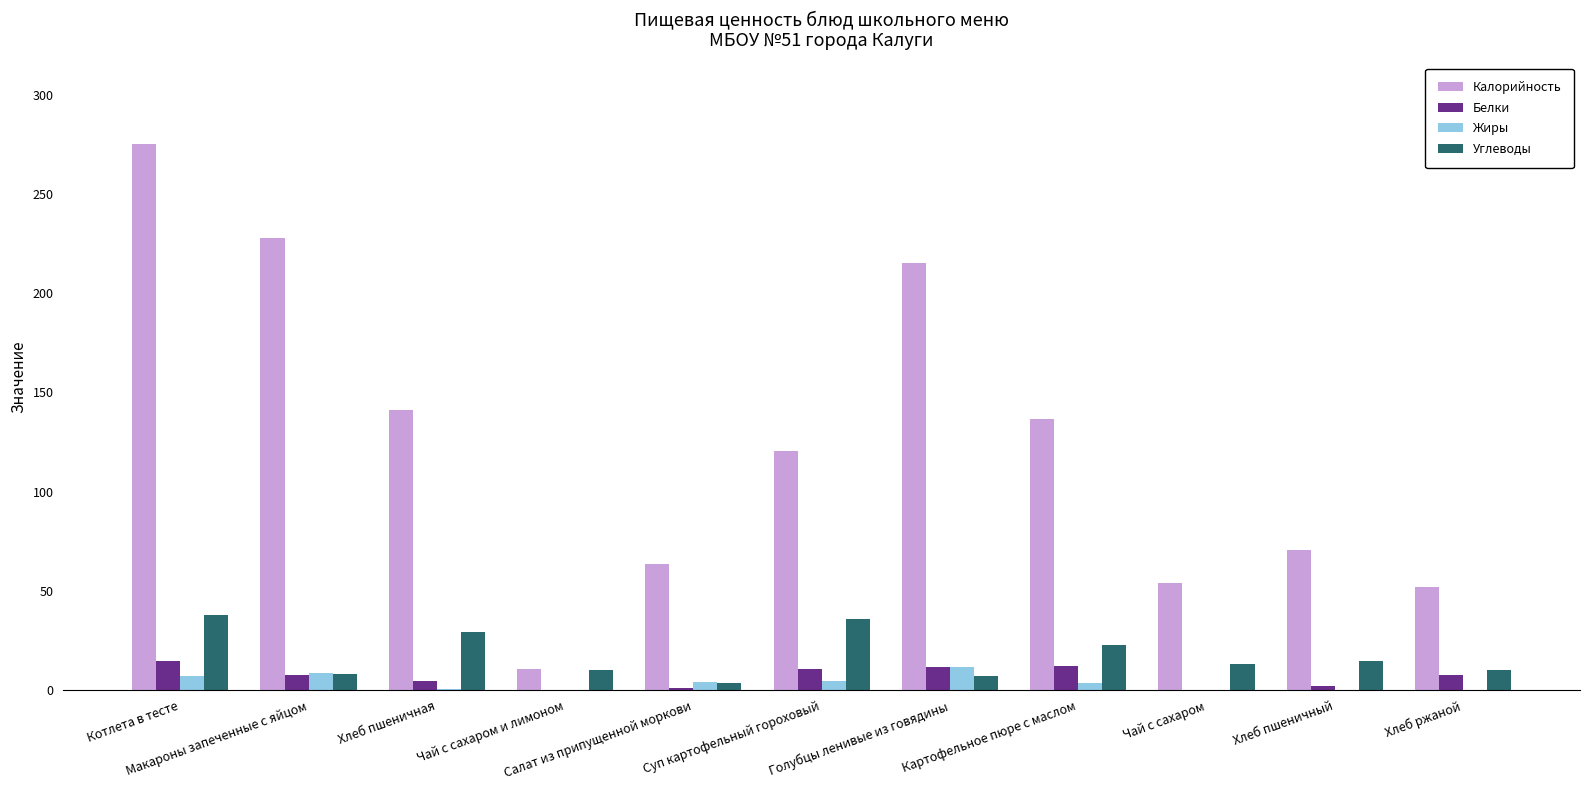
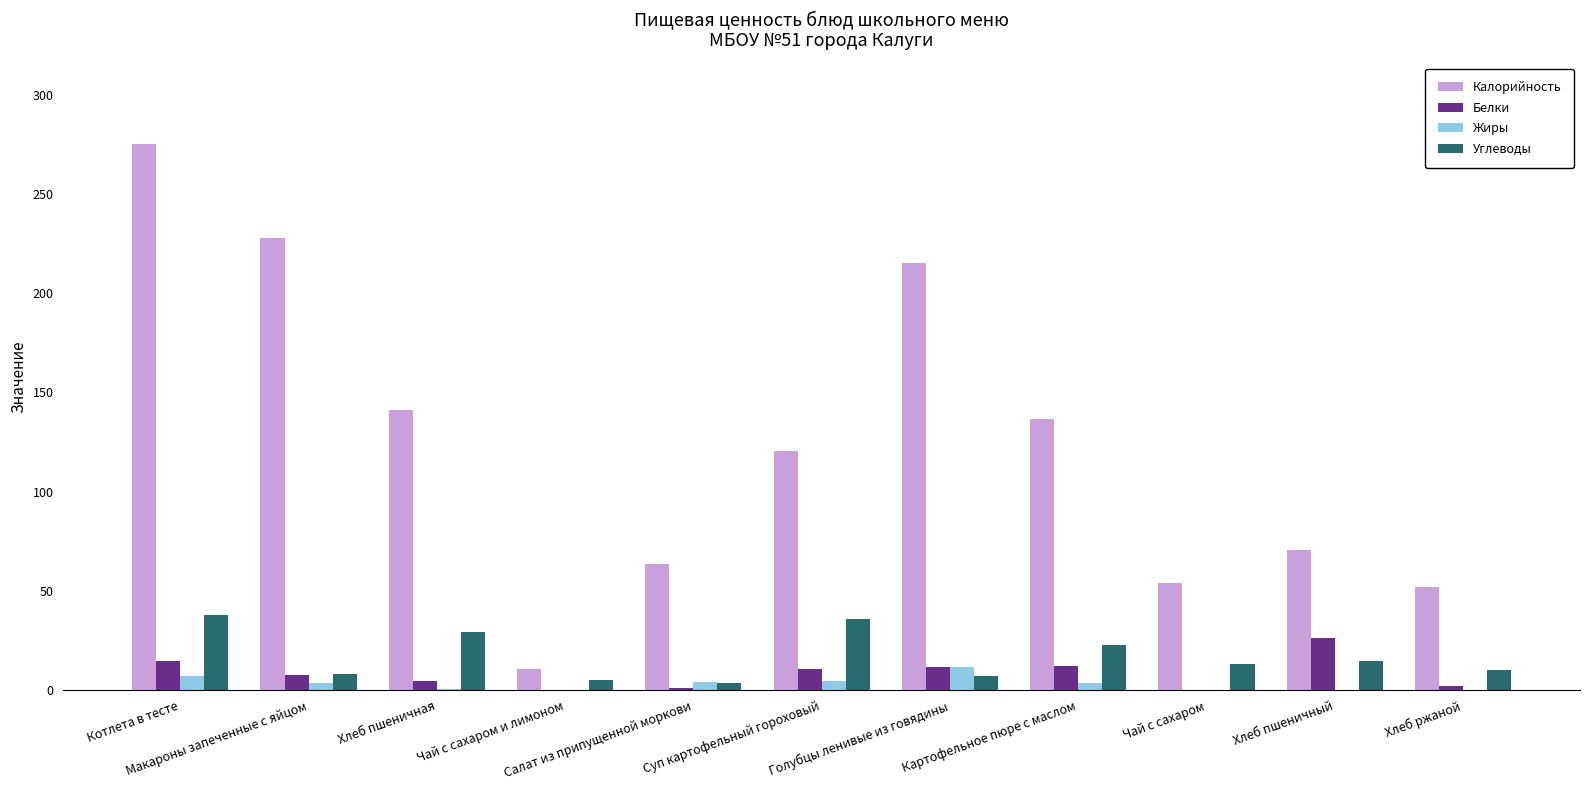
  {
    "Калорийность": {
      "Котлета в тесте": 275,
      "Макароны запеченные с яйцом": 228,
      "Хлеб пшеничная": 141,
      "Чай с сахаром и лимоном": 11,
      "Салат из припущенной моркови": 63,
      "Суп картофельный гороховый": 121,
      "Голубцы ленивые из говядины": 215,
      "Картофельное пюре с маслом": 136,
      "Чай с сахаром": 54,
      "Хлеб пшеничный": 71,
      "Хлеб ржаной": 52
    },
    "Белки": {
      "Котлета в тесте": 15,
      "Макароны запеченные с яйцом": 8,
      "Хлеб пшеничная": 5,
      "Суп картофельный гороховый": 11,
      "Голубцы ленивые из говядины": 12,
      "Картофельное пюре с маслом": 12,
      "Чай с сахаром": 0,
-     "Хлеб пшеничный": 2,
-     "Хлеб ржаной": 8
+     "Хлеб пшеничный": 26,
+     "Хлеб ржаной": 2
    },
    "Жиры": {
      "Котлета в тесте": 7,
-     "Макароны запеченные с яйцом": 9,
+     "Макароны запеченные с яйцом": 4,
      "Чай с сахаром и лимоном": 0,
      "Салат из припущенной моркови": 4,
      "Суп картофельный гороховый": 4,
      "Голубцы ленивые из говядины": 12,
      "Картофельное пюре с маслом": 4,
      "Чай с сахаром": 0
    },
    "Углеводы": {
      "Котлета в тесте": 38,
      "Макароны запеченные с яйцом": 8,
      "Хлеб пшеничная": 30,
-     "Чай с сахаром и лимоном": 10,
+     "Чай с сахаром и лимоном": 5,
      "Салат из припущенной моркови": 4,
      "Суп картофельный гороховый": 36,
      "Голубцы ленивые из говядины": 7,
      "Картофельное пюре с маслом": 23,
      "Чай с сахаром": 13,
      "Хлеб пшеничный": 15,
      "Хлеб ржаной": 10
    }
  }
